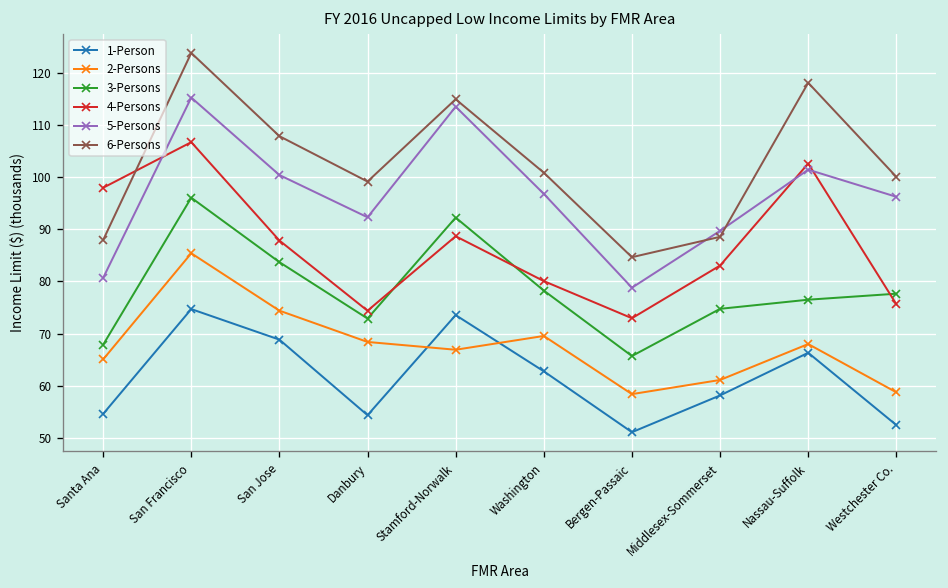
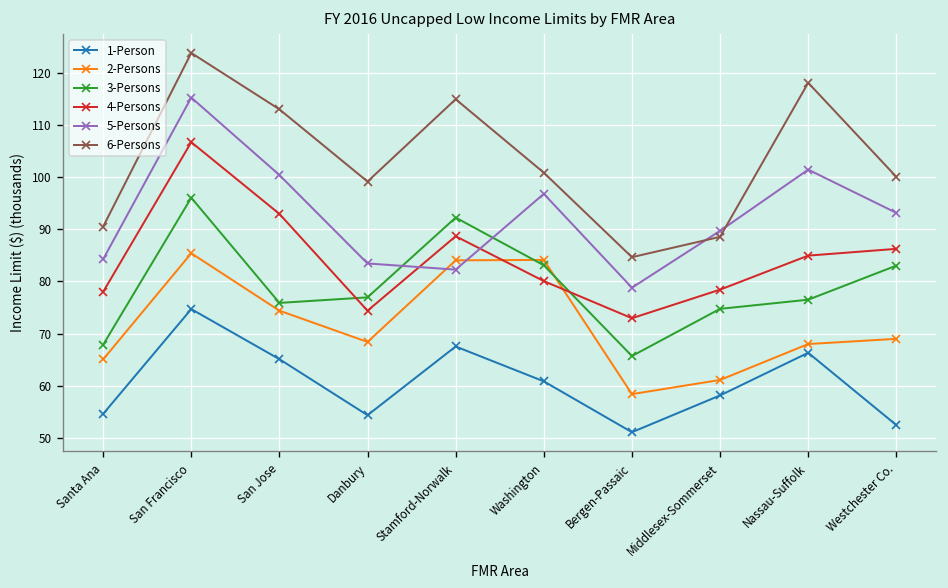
  {
    "1-Person": {
      "Santa Ana": 55,
      "San Francisco": 75,
-     "San Jose": 69,
+     "San Jose": 65,
      "Danbury": 54,
-     "Stamford-Norwalk": 74,
-     "Washington": 63,
+     "Stamford-Norwalk": 68,
+     "Washington": 61,
      "Bergen-Passaic": 51,
      "Middlesex-Sommerset": 58,
      "Nassau-Suffolk": 66,
      "Westchester Co.": 52
    },
    "2-Persons": {
      "Santa Ana": 65,
      "San Francisco": 85,
      "San Jose": 74,
      "Danbury": 68,
-     "Stamford-Norwalk": 67,
-     "Washington": 70,
+     "Stamford-Norwalk": 84,
+     "Washington": 84,
      "Bergen-Passaic": 58,
      "Middlesex-Sommerset": 61,
      "Nassau-Suffolk": 68,
-     "Westchester Co.": 59
+     "Westchester Co.": 69
    },
    "3-Persons": {
      "Santa Ana": 68,
      "San Francisco": 96,
-     "San Jose": 84,
-     "Danbury": 73,
+     "San Jose": 76,
+     "Danbury": 77,
      "Stamford-Norwalk": 92,
-     "Washington": 78,
+     "Washington": 83,
      "Bergen-Passaic": 66,
      "Middlesex-Sommerset": 75,
      "Nassau-Suffolk": 77,
-     "Westchester Co.": 78
+     "Westchester Co.": 83
    },
    "4-Persons": {
-     "Santa Ana": 98,
+     "Santa Ana": 78,
      "San Francisco": 107,
-     "San Jose": 88,
+     "San Jose": 93,
      "Danbury": 74,
      "Stamford-Norwalk": 89,
      "Washington": 80,
      "Bergen-Passaic": 73,
-     "Middlesex-Sommerset": 83,
-     "Nassau-Suffolk": 103,
-     "Westchester Co.": 76
+     "Middlesex-Sommerset": 78,
+     "Nassau-Suffolk": 85,
+     "Westchester Co.": 86
    },
    "5-Persons": {
-     "Santa Ana": 81,
+     "Santa Ana": 84,
      "San Francisco": 115,
      "San Jose": 100,
-     "Danbury": 92,
-     "Stamford-Norwalk": 114,
+     "Danbury": 83,
+     "Stamford-Norwalk": 82,
      "Washington": 97,
      "Bergen-Passaic": 79,
      "Middlesex-Sommerset": 90,
      "Nassau-Suffolk": 101,
-     "Westchester Co.": 96
+     "Westchester Co.": 93
    },
    "6-Persons": {
-     "Santa Ana": 88,
+     "Santa Ana": 91,
      "San Francisco": 124,
-     "San Jose": 108,
+     "San Jose": 113,
      "Danbury": 99,
      "Stamford-Norwalk": 115,
      "Washington": 101,
      "Bergen-Passaic": 85,
      "Middlesex-Sommerset": 89,
      "Nassau-Suffolk": 118,
      "Westchester Co.": 100
    }
  }
